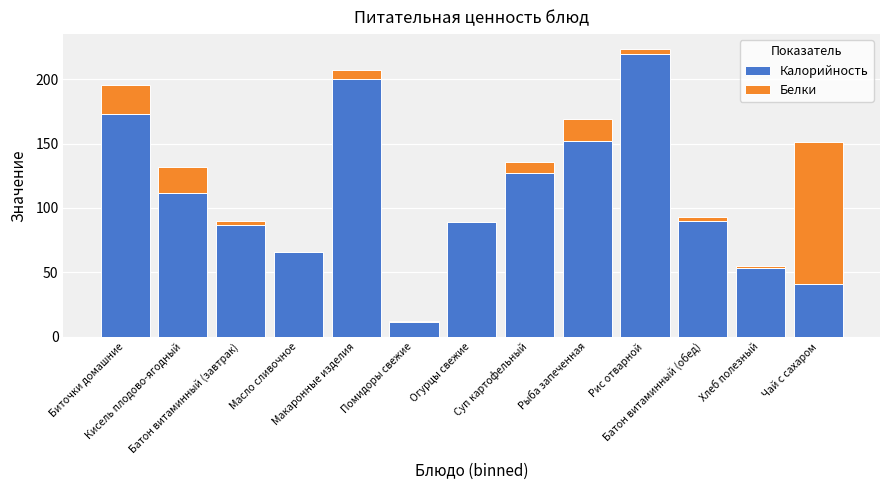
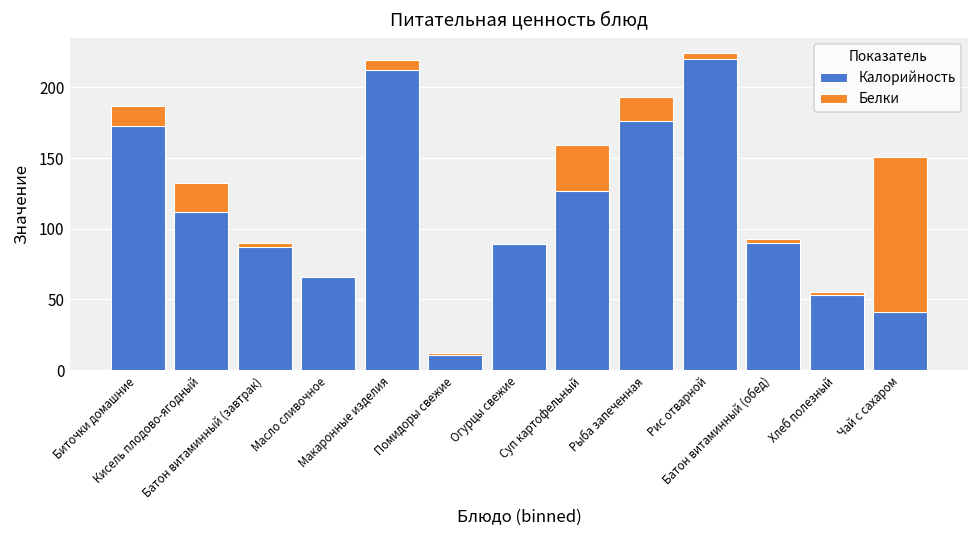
  {
    "Калорийность": {
      "Биточки домашние": 173,
      "Кисель плодово-ягодный": 112,
      "Батон витаминный (завтрак)": 87,
      "Масло сливочное": 66,
-     "Макаронные изделия": 200,
+     "Макаронные изделия": 212,
      "Помидоры свежие": 11,
      "Огурцы свежие": 89,
      "Суп картофельный": 127,
-     "Рыба запеченная": 152,
+     "Рыба запеченная": 176,
      "Рис отварной": 220,
      "Батон витаминный (обед)": 90,
      "Хлеб полезный": 53,
      "Чай с сахаром": 41
    },
    "Белки": {
-     "Биточки домашние": 23,
+     "Биточки домашние": 14,
      "Кисель плодово-ягодный": 20,
      "Батон витаминный (завтрак)": 3,
      "Масло сливочное": 0,
      "Макаронные изделия": 7,
      "Огурцы свежие": 0,
-     "Суп картофельный": 9,
+     "Суп картофельный": 32,
      "Рыба запеченная": 17,
      "Рис отварной": 4,
      "Батон витаминный (обед)": 3,
      "Хлеб полезный": 2,
      "Чай с сахаром": 110
    }
  }
